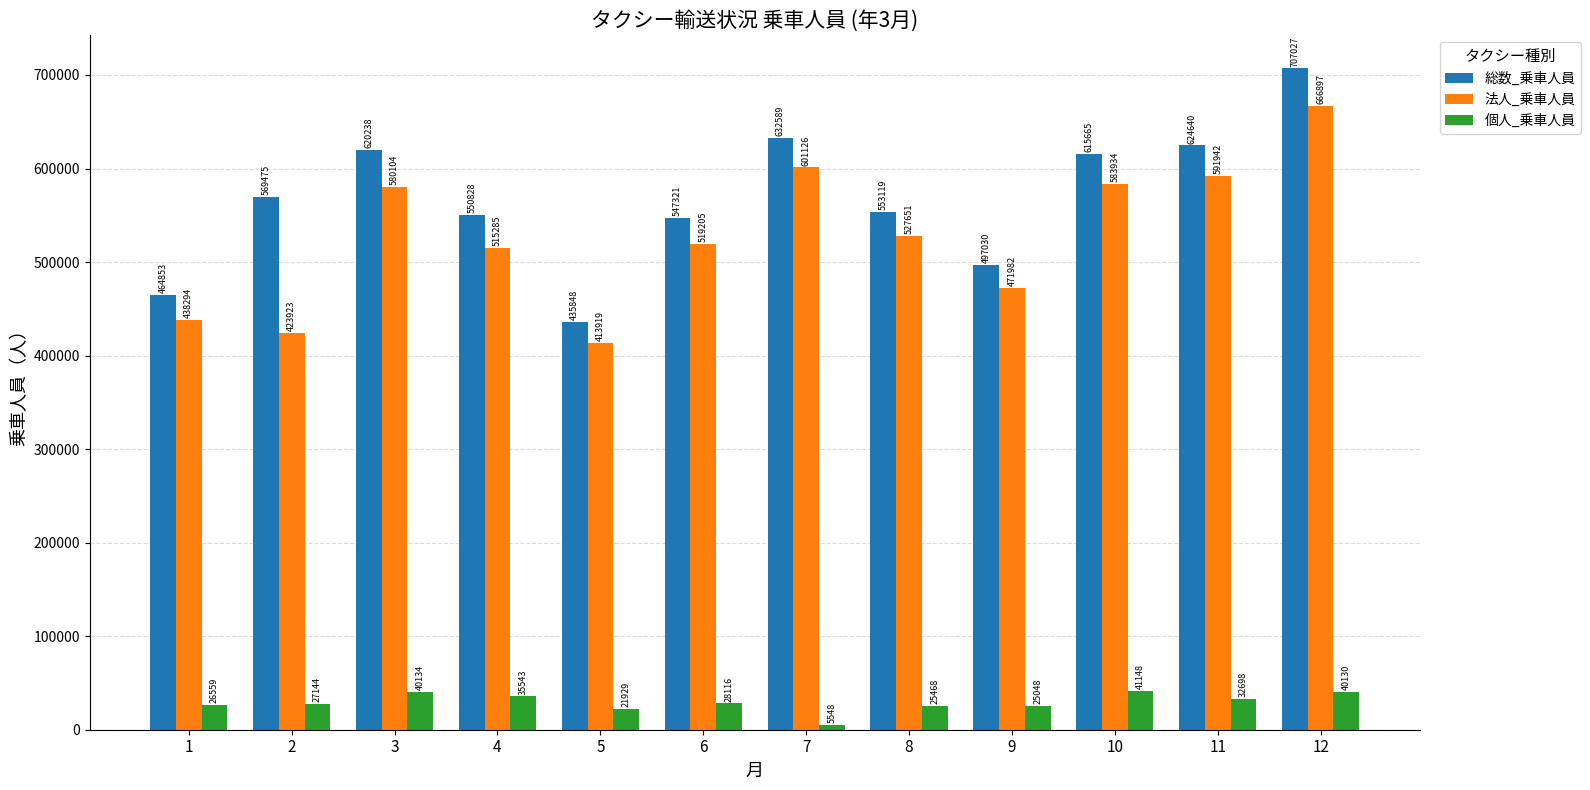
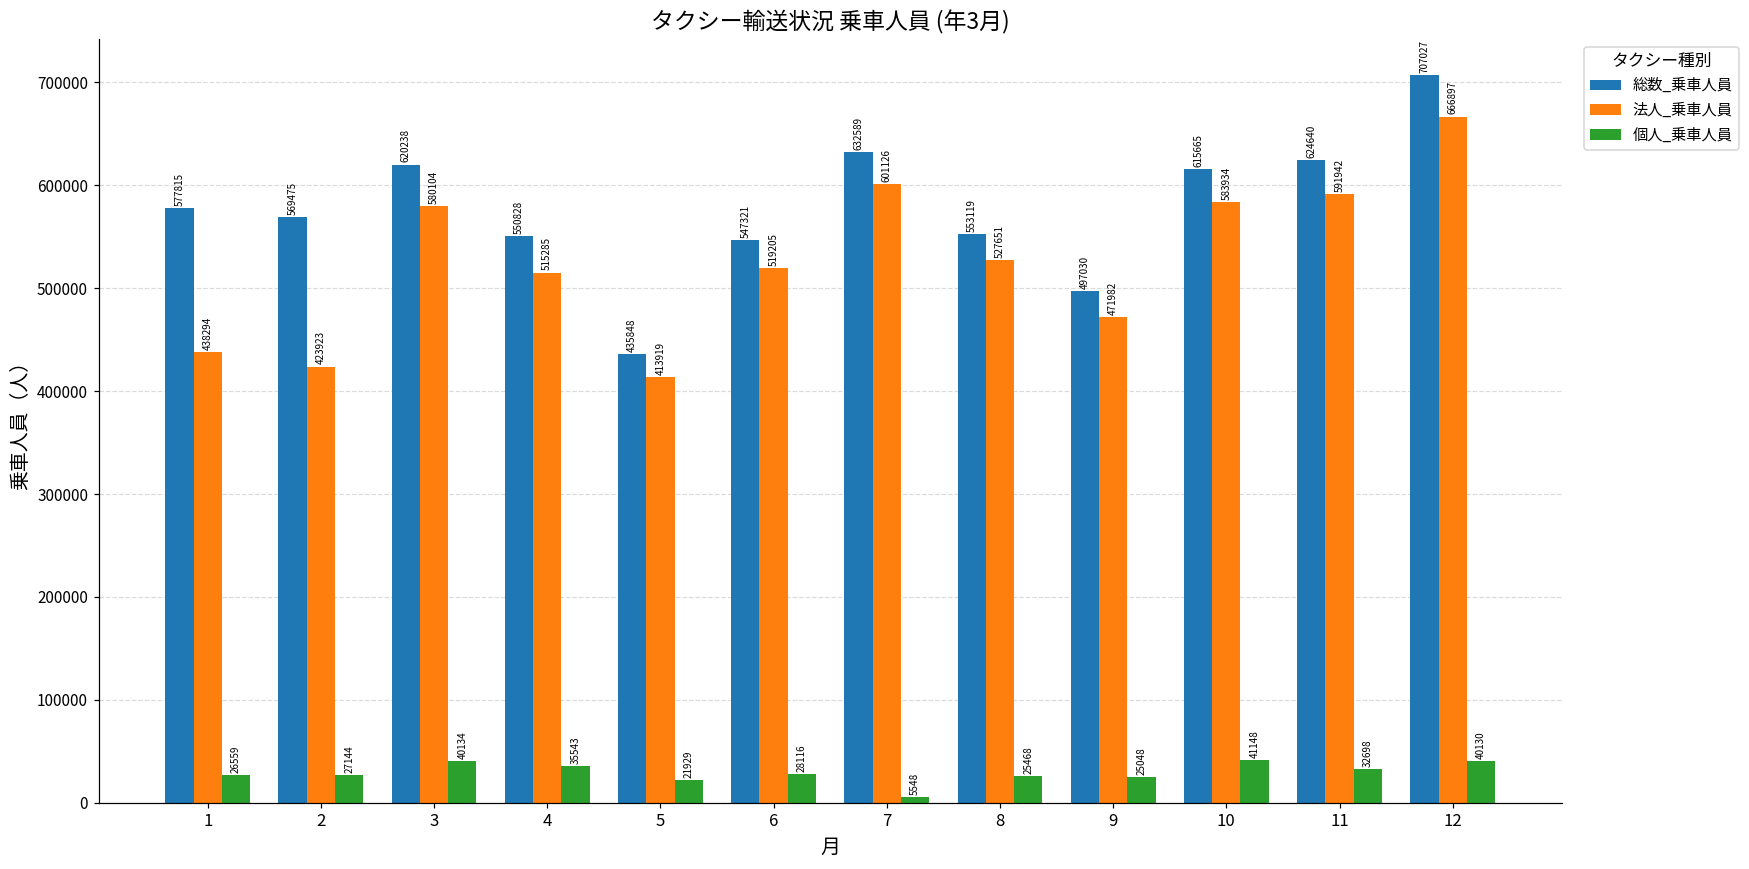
  {
    "総数_乗車人員": {
-     "1": 464853,
+     "1": 577815,
      "2": 569475,
      "3": 620238,
      "4": 550828,
      "5": 435848,
      "6": 547321,
      "7": 632589,
      "8": 553119,
      "9": 497030,
      "10": 615665,
      "11": 624640,
      "12": 707027
    },
    "法人_乗車人員": {
      "1": 438294,
      "2": 423923,
      "3": 580104,
      "4": 515285,
      "5": 413919,
      "6": 519205,
      "7": 601126,
      "8": 527651,
      "9": 471982,
      "10": 583934,
      "11": 591942,
      "12": 666897
    },
    "個人_乗車人員": {
      "1": 26559,
      "2": 27144,
      "3": 40134,
      "4": 35543,
      "5": 21929,
      "6": 28116,
      "7": 5548,
      "8": 25468,
      "9": 25048,
      "10": 41148,
      "11": 32698,
      "12": 40130
    }
  }
